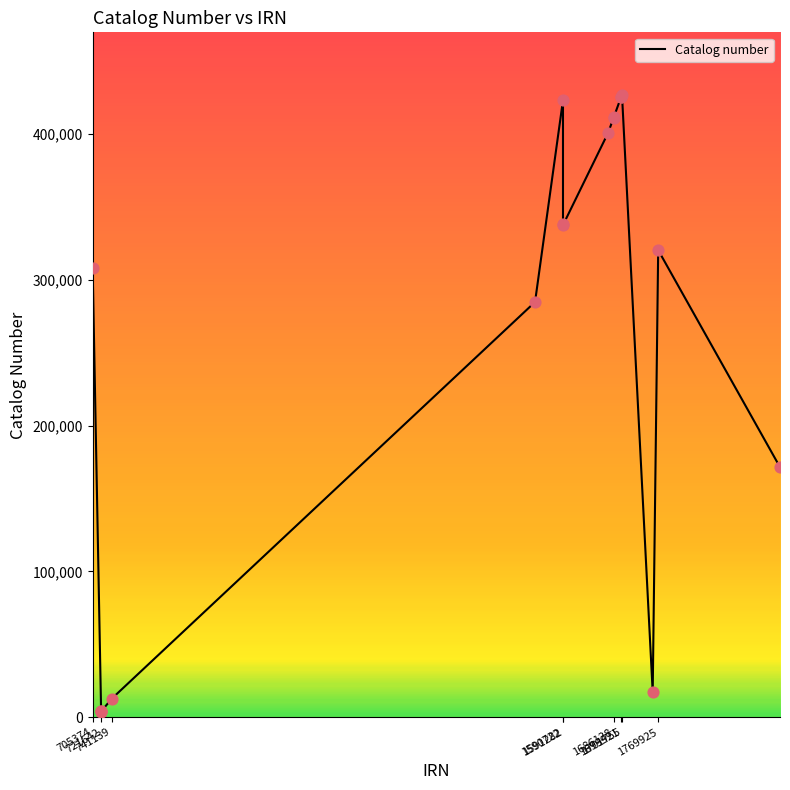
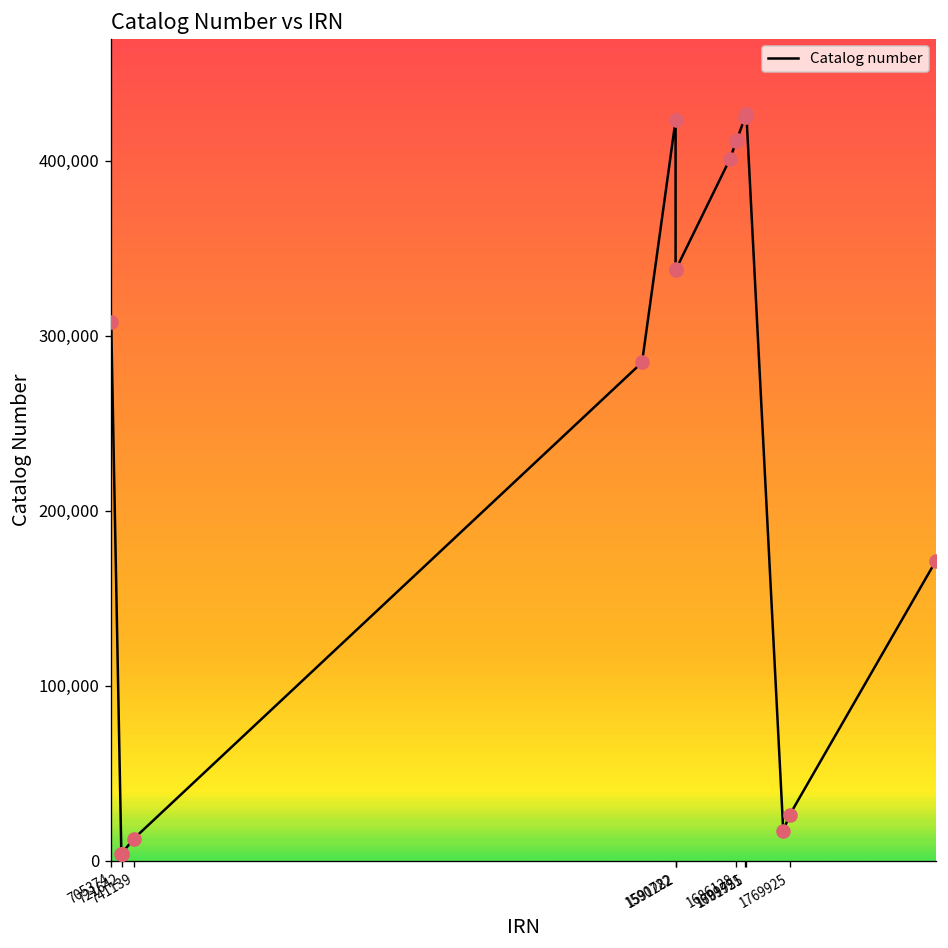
  {
    "705374": "308,000",
    "721642": "4,000",
    "741139": "13,000",
    "1590722": "423,000",
    "1591282": "338,000",
    "1686128": "411,000",
    "1699921": "425,000",
    "1701755": "427,000",
-   "1769925": "320,000"
+   "1769925": "26,000"
  }
